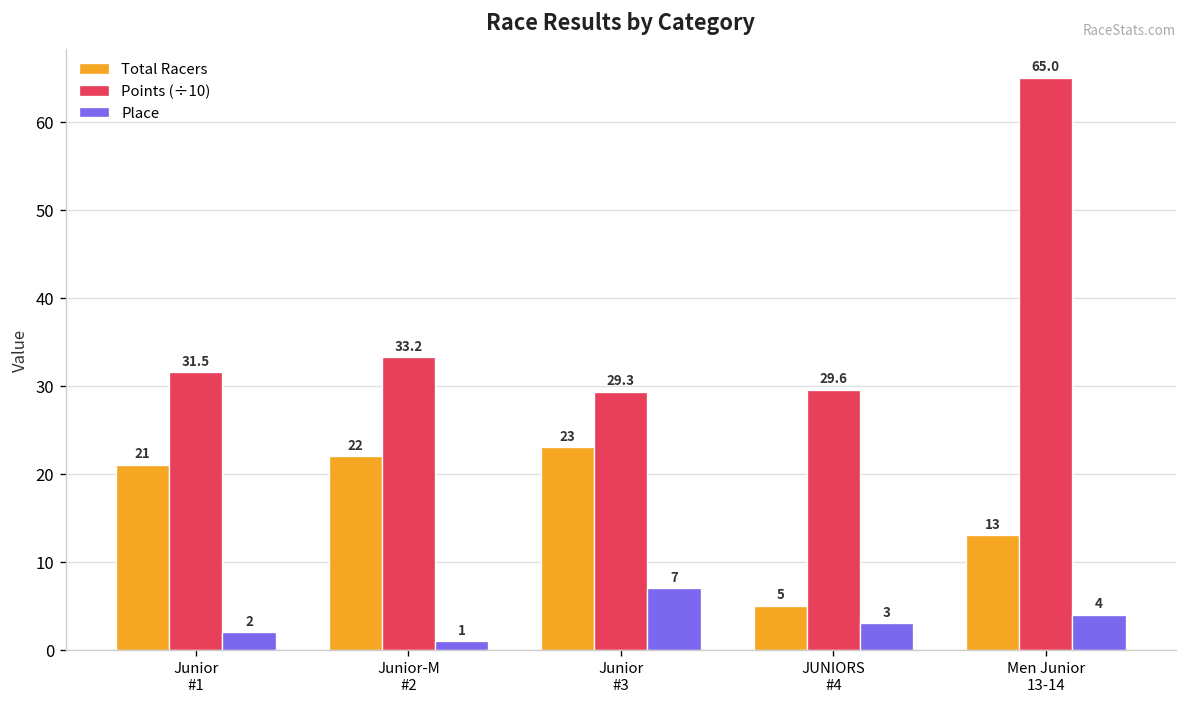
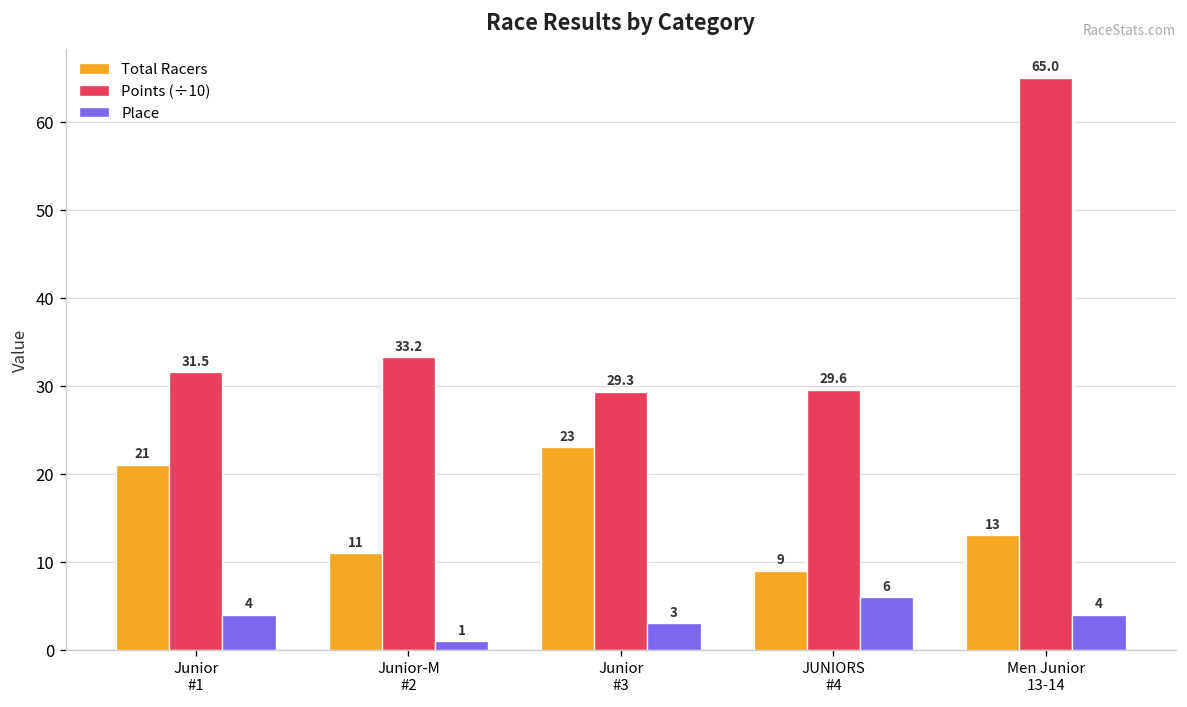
  {
    "Total Racers": {
      "Junior #1": 21,
-     "Junior-M #2": 22,
+     "Junior-M #2": 11,
      "Junior #3": 23,
-     "JUNIORS #4": 5,
+     "JUNIORS #4": 9,
      "Men Junior 13-14": 13
    },
    "Points (÷10)": {
      "Junior #1": 31.5,
      "Junior-M #2": 33.2,
      "Junior #3": 29.3,
      "JUNIORS #4": 29.6,
      "Men Junior 13-14": 65.0
    },
    "Place": {
-     "Junior #1": 2,
+     "Junior #1": 4,
      "Junior-M #2": 1,
-     "Junior #3": 7,
-     "JUNIORS #4": 3,
+     "Junior #3": 3,
+     "JUNIORS #4": 6,
      "Men Junior 13-14": 4
    }
  }
